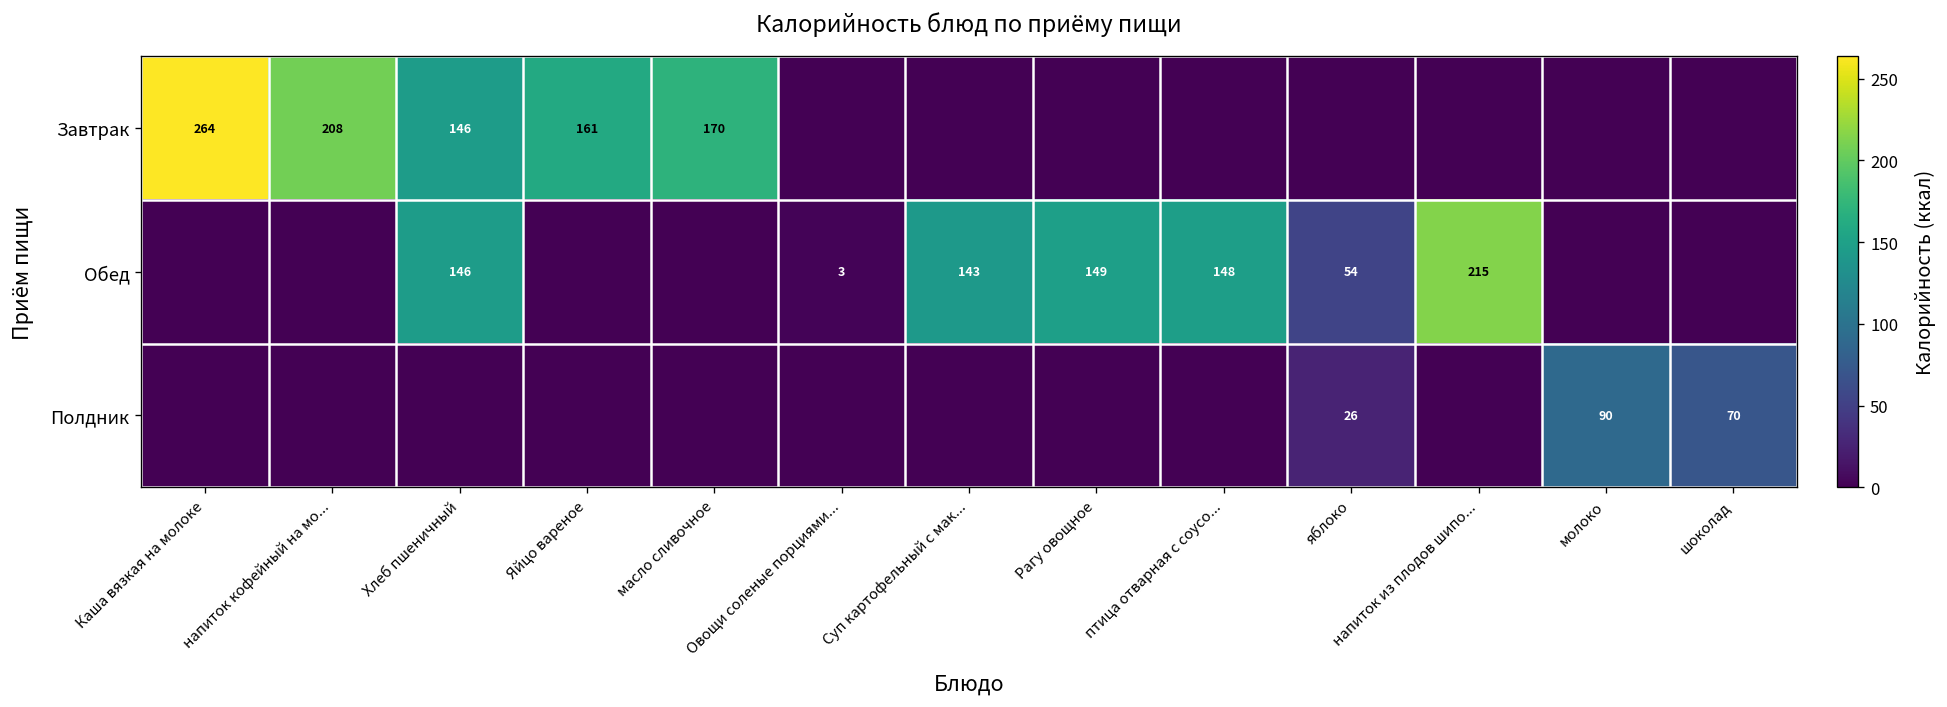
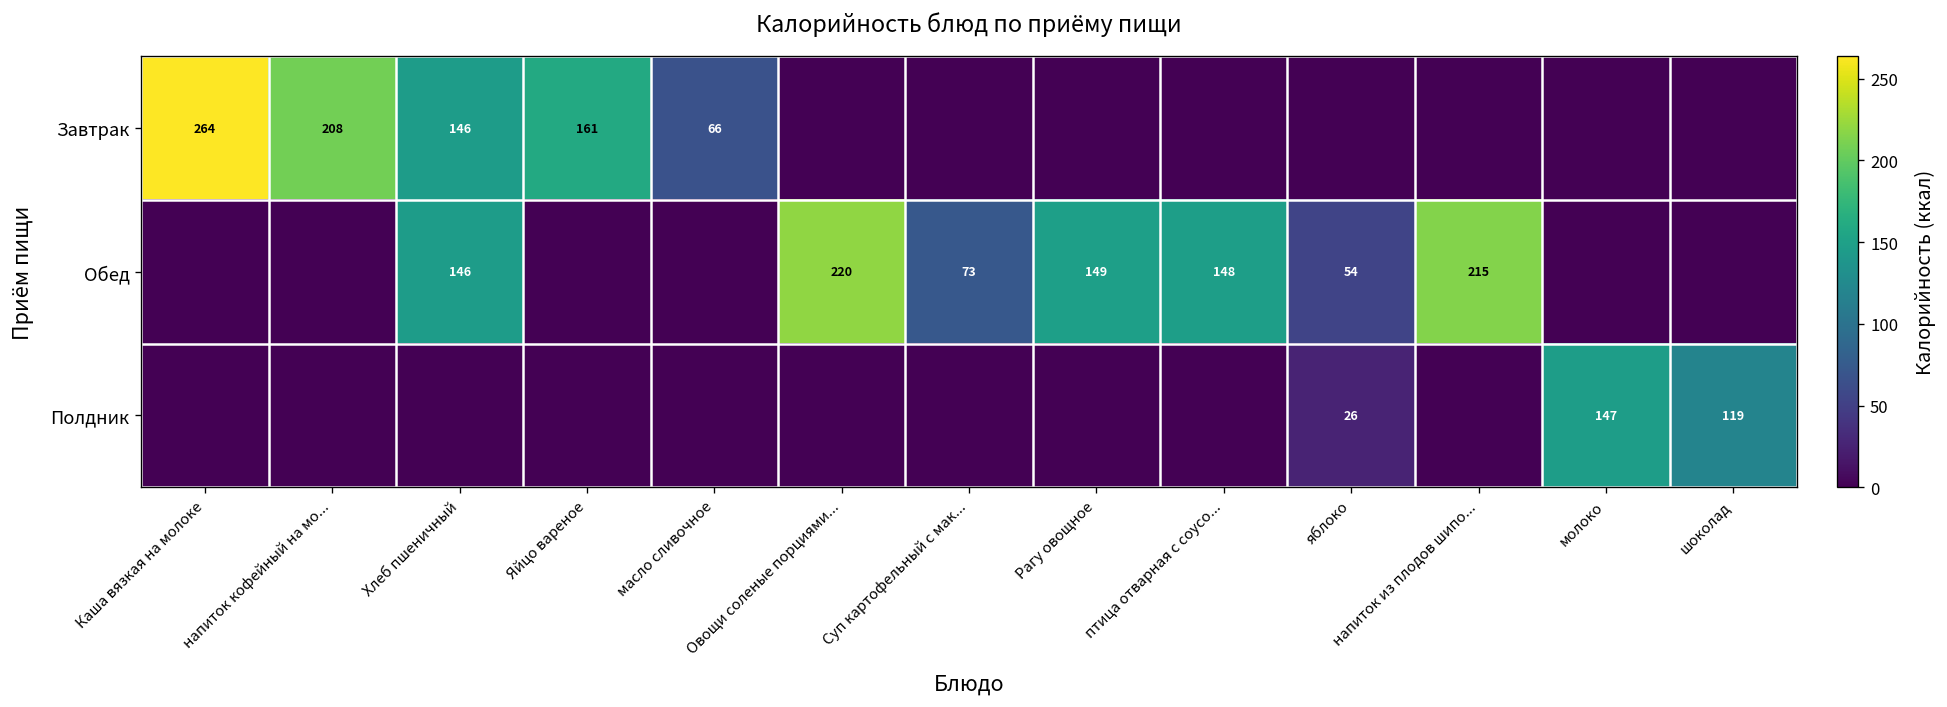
  {
    "Завтрак": {
      "Каша вязкая на молоке": 264,
      "напиток кофейный на мо...": 208,
      "Хлеб пшеничный": 146,
      "Яйцо вареное": 161,
-     "масло сливочное": 170
+     "масло сливочное": 66
    },
    "Обед": {
      "Хлеб пшеничный": 146,
-     "Овощи соленые порциями...": 3,
-     "Суп картофельный с мак...": 143,
+     "Овощи соленые порциями...": 220,
+     "Суп картофельный с мак...": 73,
      "Рагу овощное": 149,
      "птица отварная с соусо...": 148,
      "яблоко": 54,
      "напиток из плодов шипо...": 215
    },
    "Полдник": {
      "яблоко": 26,
-     "молоко": 90,
-     "шоколад": 70
+     "молоко": 147,
+     "шоколад": 119
    }
  }
